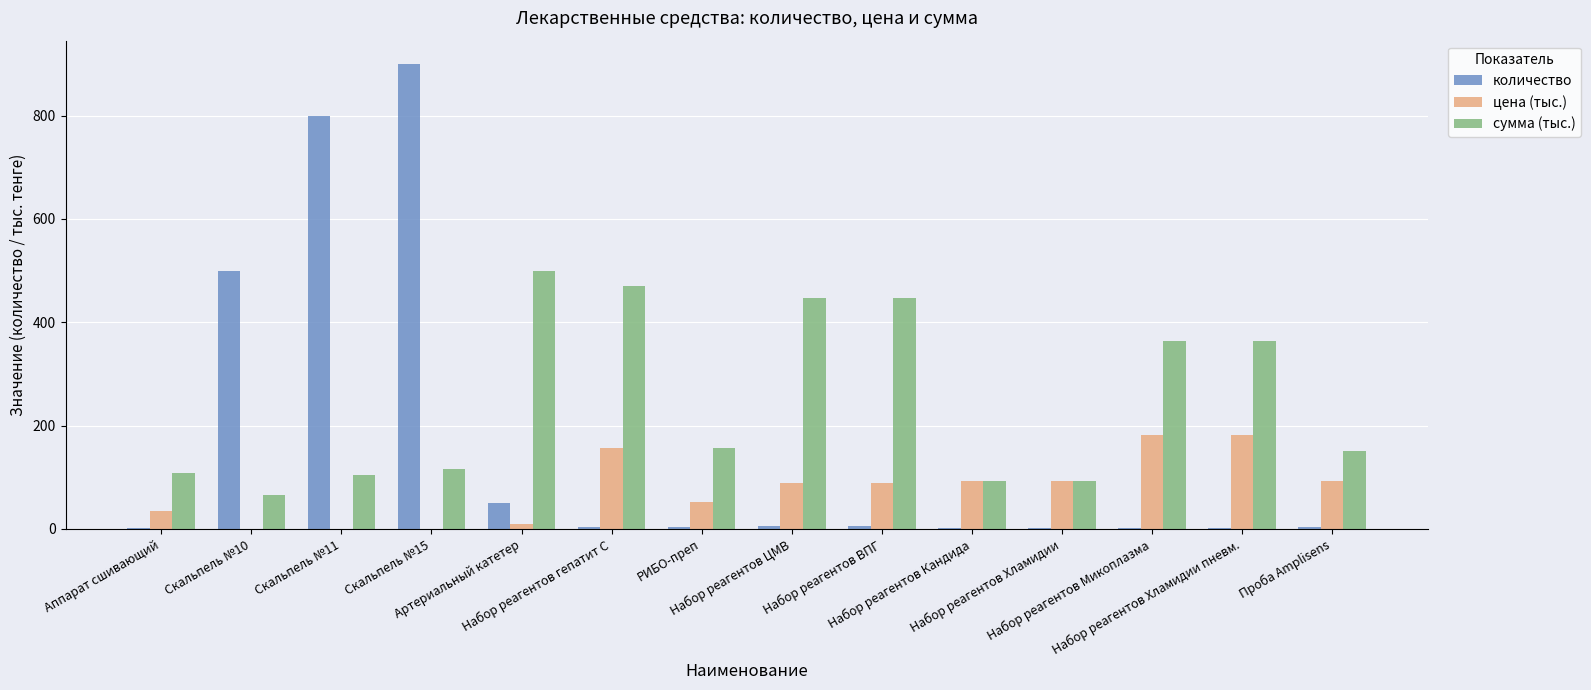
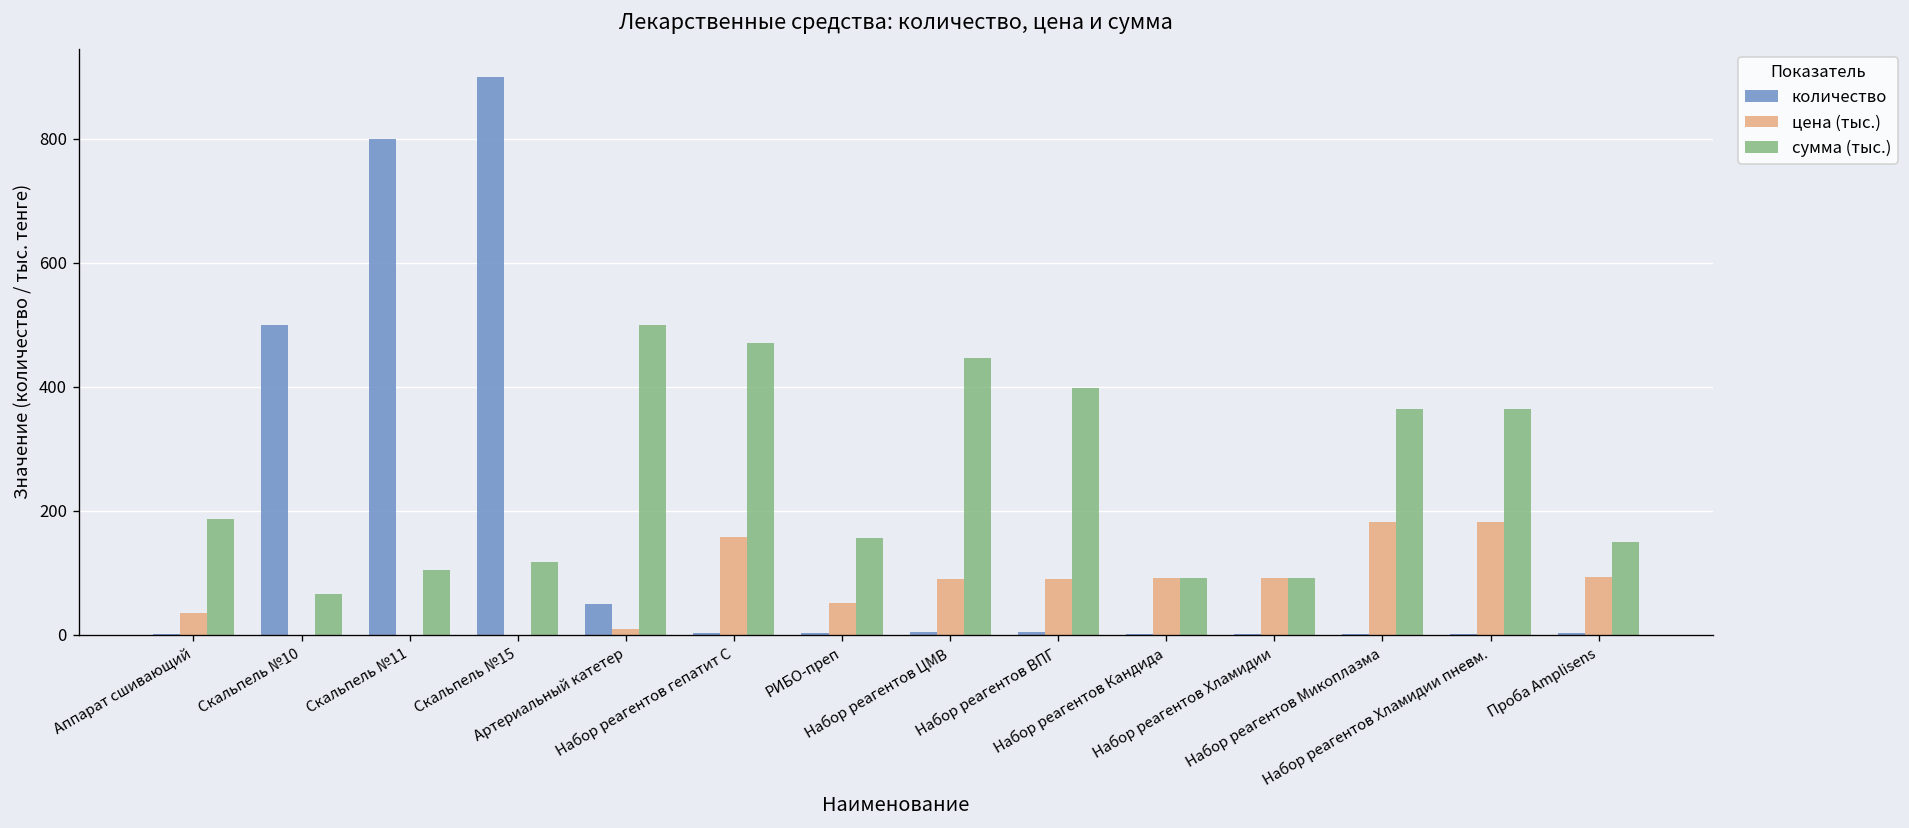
  {
    "количество": {
      "Скальпель №10": 500,
      "Скальпель №11": 800,
      "Скальпель №15": 900,
      "Артериальный катетер": 50,
      "Набор реагентов ЦМВ": 10,
      "Набор реагентов ВПГ": 10
    },
    "цена (тыс.)": {
      "Аппарат сшивающий": 40,
      "Артериальный катетер": 10,
      "Набор реагентов гепатит С": 160,
      "РИБО-преп": 50,
      "Набор реагентов ЦМВ": 90,
      "Набор реагентов ВПГ": 90,
      "Набор реагентов Кандида": 90,
      "Набор реагентов Хламидии": 90,
      "Набор реагентов Микоплазма": 180,
      "Набор реагентов Хламидии пневм.": 180,
      "Проба Amplisens": 90
    },
    "сумма (тыс.)": {
-     "Аппарат сшивающий": 110,
+     "Аппарат сшивающий": 190,
      "Скальпель №10": 70,
      "Скальпель №11": 100,
      "Скальпель №15": 120,
      "Артериальный катетер": 500,
      "Набор реагентов гепатит С": 470,
      "РИБО-преп": 160,
      "Набор реагентов ЦМВ": 450,
-     "Набор реагентов ВПГ": 450,
+     "Набор реагентов ВПГ": 400,
      "Набор реагентов Кандида": 90,
      "Набор реагентов Хламидии": 90,
      "Набор реагентов Микоплазма": 360,
      "Набор реагентов Хламидии пневм.": 360,
      "Проба Amplisens": 150
    }
  }
